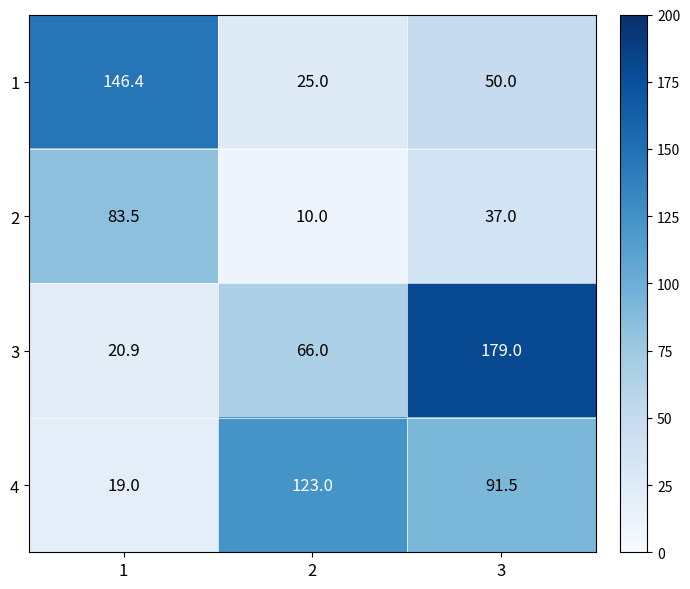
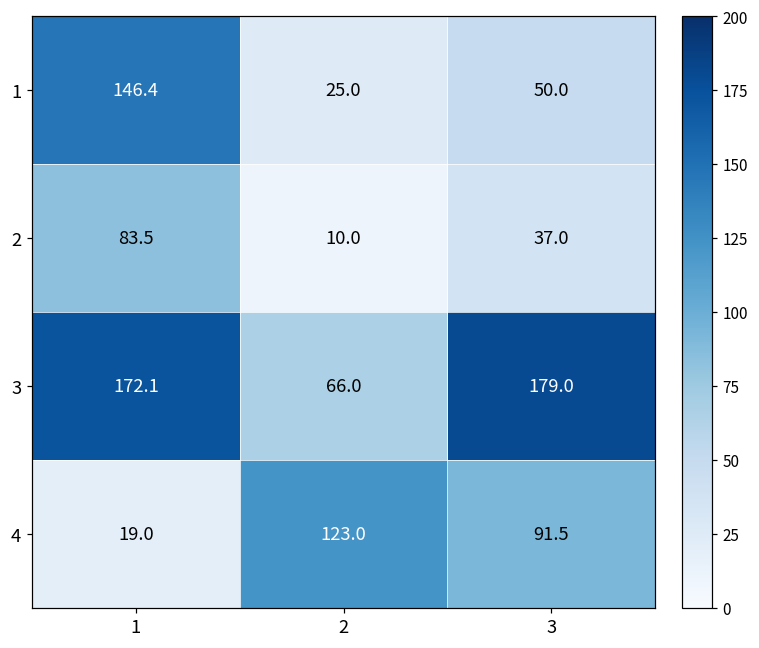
  {
    "1": {
      "1": 146.4,
      "2": 25.0,
      "3": 50.0
    },
    "2": {
      "1": 83.5,
      "2": 10.0,
      "3": 37.0
    },
    "3": {
-     "1": 20.9,
+     "1": 172.1,
      "2": 66.0,
      "3": 179.0
    },
    "4": {
      "1": 19.0,
      "2": 123.0,
      "3": 91.5
    }
  }
